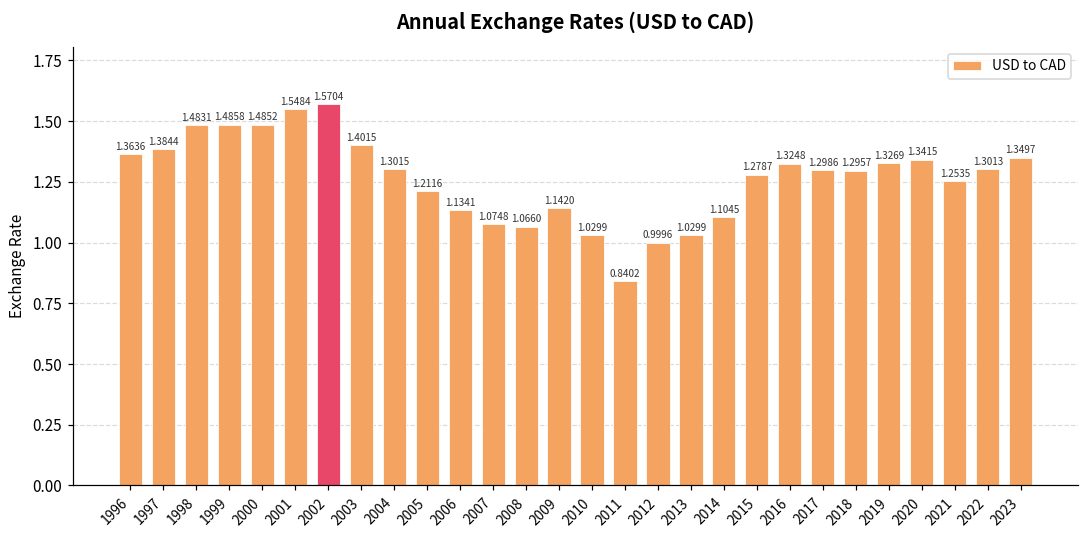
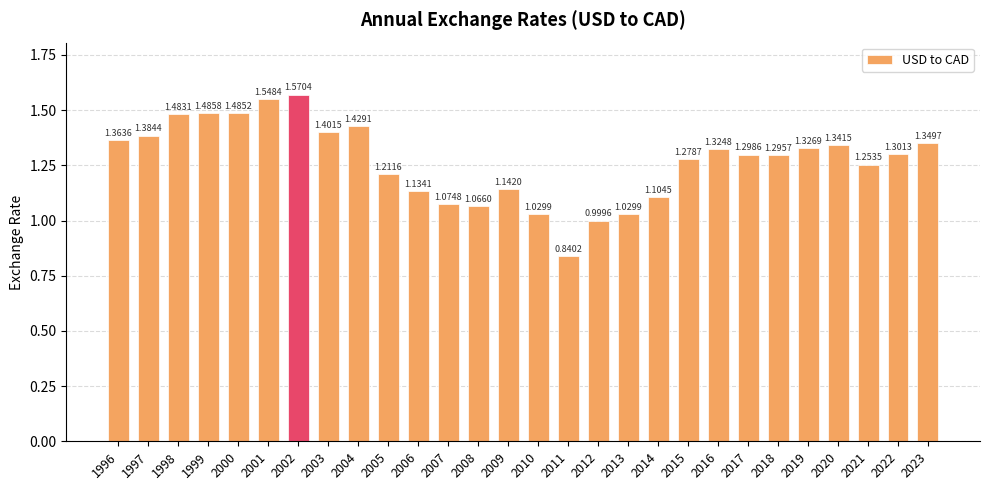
  {
    "1996": 1.3636,
    "1997": 1.3844,
    "1998": 1.4831,
    "1999": 1.4858,
    "2000": 1.4852,
    "2001": 1.5484,
    "2002": 1.5704,
    "2003": 1.4015,
-   "2004": 1.3015,
+   "2004": 1.4291,
    "2005": 1.2116,
    "2006": 1.1341,
    "2007": 1.0748,
    "2008": 1.0660,
    "2009": 1.1420,
    "2010": 1.0299,
    "2011": 0.8402,
    "2012": 0.9996,
    "2013": 1.0299,
    "2014": 1.1045,
    "2015": 1.2787,
    "2016": 1.3248,
    "2017": 1.2986,
    "2018": 1.2957,
    "2019": 1.3269,
    "2020": 1.3415,
    "2021": 1.2535,
    "2022": 1.3013,
    "2023": 1.3497
  }
